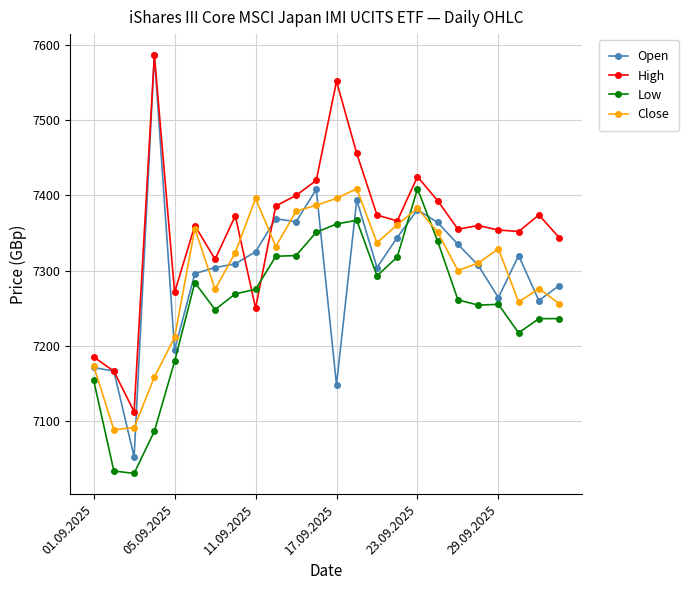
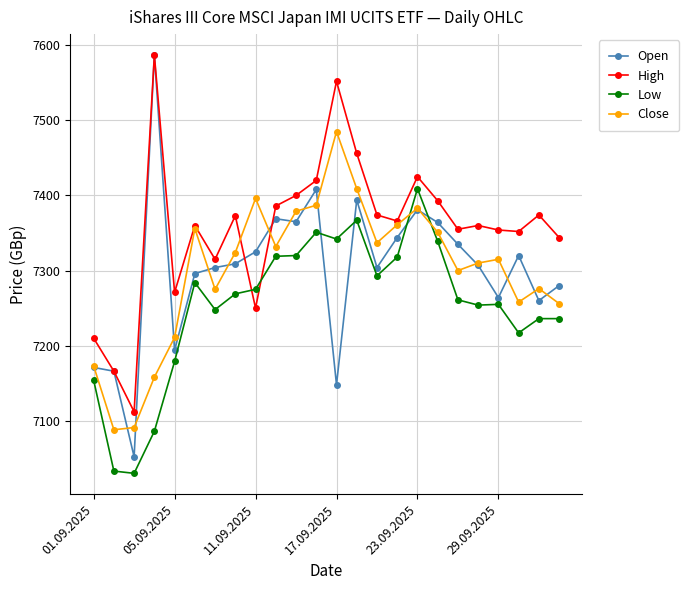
  {
    "Open": {
      "05.09.2025": 7190,
      "11.09.2025": 7330,
      "17.09.2025": 7150,
      "29.09.2025": 7260
    },
    "High": {
-     "01.09.2025": 7190,
+     "01.09.2025": 7210,
      "05.09.2025": 7270,
      "11.09.2025": 7250,
      "17.09.2025": 7550,
      "23.09.2025": 7430,
      "29.09.2025": 7350
    },
    "Low": {
      "01.09.2025": 7150,
      "05.09.2025": 7180,
      "11.09.2025": 7280,
-     "17.09.2025": 7360,
+     "17.09.2025": 7340,
      "23.09.2025": 7410,
      "29.09.2025": 7260
    },
    "Close": {
      "05.09.2025": 7210,
      "11.09.2025": 7400,
-     "17.09.2025": 7400,
-     "29.09.2025": 7330
+     "17.09.2025": 7490,
+     "29.09.2025": 7320
    }
  }
